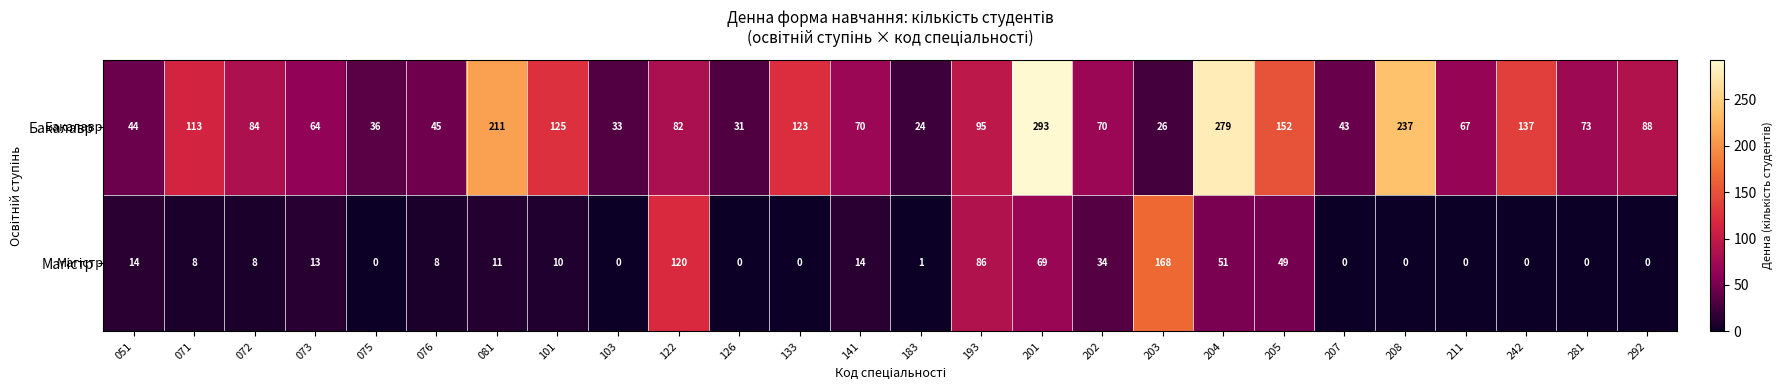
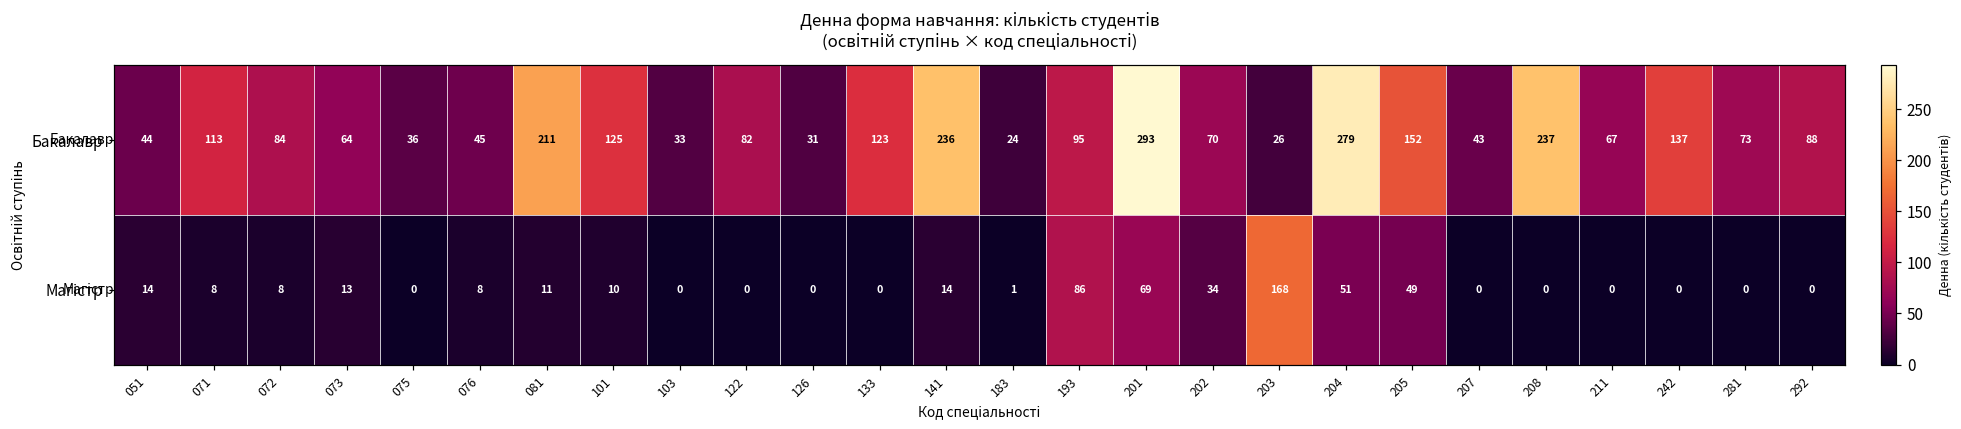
  {
    "Бакалавр": {
      "051": 44,
      "071": 113,
      "072": 84,
      "073": 64,
      "075": 36,
      "076": 45,
      "081": 211,
      "101": 125,
      "103": 33,
      "122": 82,
      "126": 31,
      "133": 123,
-     "141": 70,
+     "141": 236,
      "183": 24,
      "193": 95,
      "201": 293,
      "202": 70,
      "203": 26,
      "204": 279,
      "205": 152,
      "207": 43,
      "208": 237,
      "211": 67,
      "242": 137,
      "281": 73,
      "292": 88
    },
    "Магістр": {
      "051": 14,
      "071": 8,
      "072": 8,
      "073": 13,
      "075": 0,
      "076": 8,
      "081": 11,
      "101": 10,
      "103": 0,
-     "122": 120,
+     "122": 0,
      "126": 0,
      "133": 0,
      "141": 14,
      "183": 1,
      "193": 86,
      "201": 69,
      "202": 34,
      "203": 168,
      "204": 51,
      "205": 49,
      "207": 0,
      "208": 0,
      "211": 0,
      "242": 0,
      "281": 0,
      "292": 0
    }
  }
